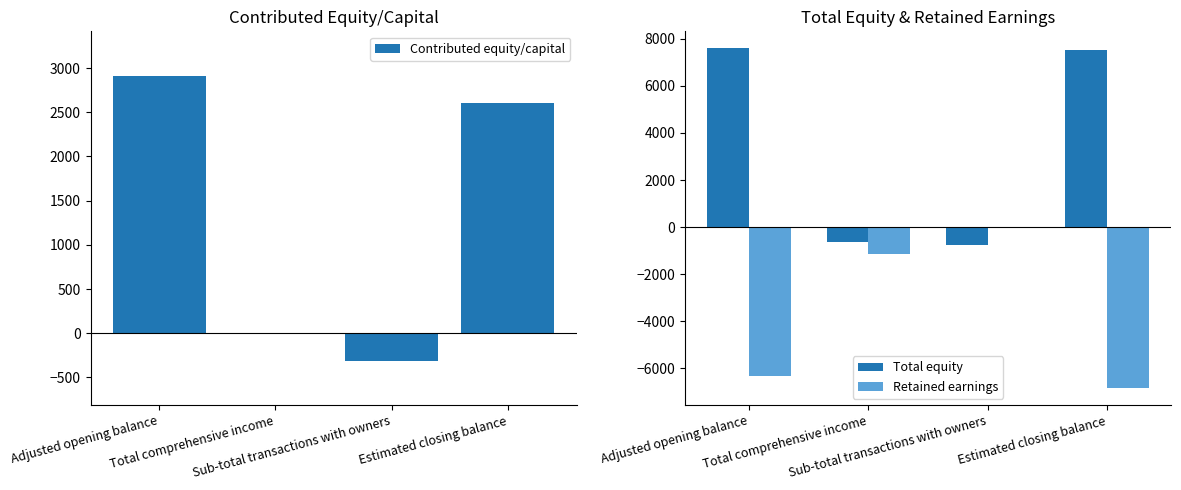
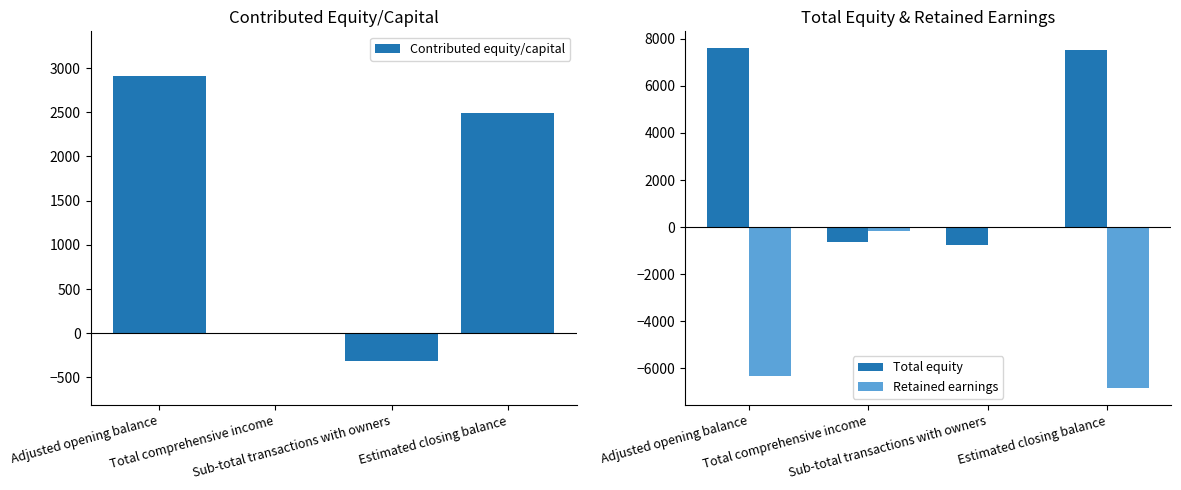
  {
    "Contributed Equity/Capital": {
      "Adjusted opening balance": 2900,
      "Total comprehensive income": 0,
      "Sub-total transactions with owners": -300,
-     "Estimated closing balance": 2600
+     "Estimated closing balance": 2500
    },
    "Total Equity & Retained Earnings": {
      "Total equity": {
        "Adjusted opening balance": 7600,
        "Total comprehensive income": -600,
        "Sub-total transactions with owners": -800,
        "Estimated closing balance": 7500
      },
      "Retained earnings": {
        "Adjusted opening balance": -6300,
-       "Total comprehensive income": -1100,
+       "Total comprehensive income": -200,
        "Sub-total transactions with owners": 0,
        "Estimated closing balance": -6800
      }
    }
  }
